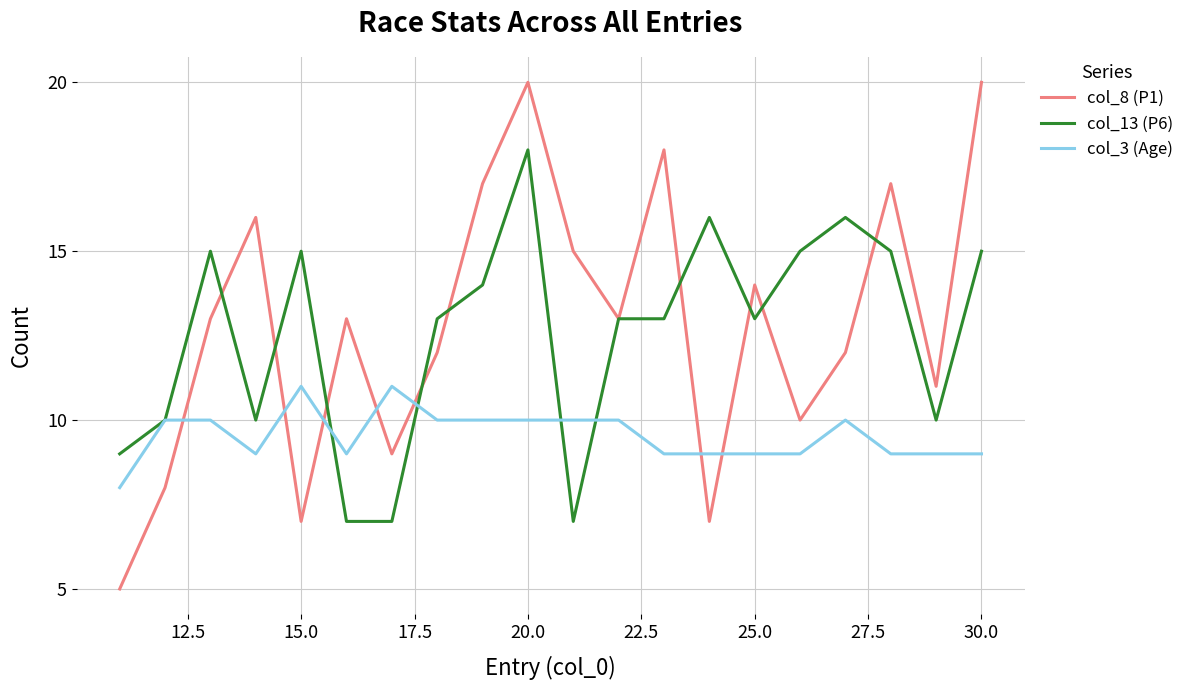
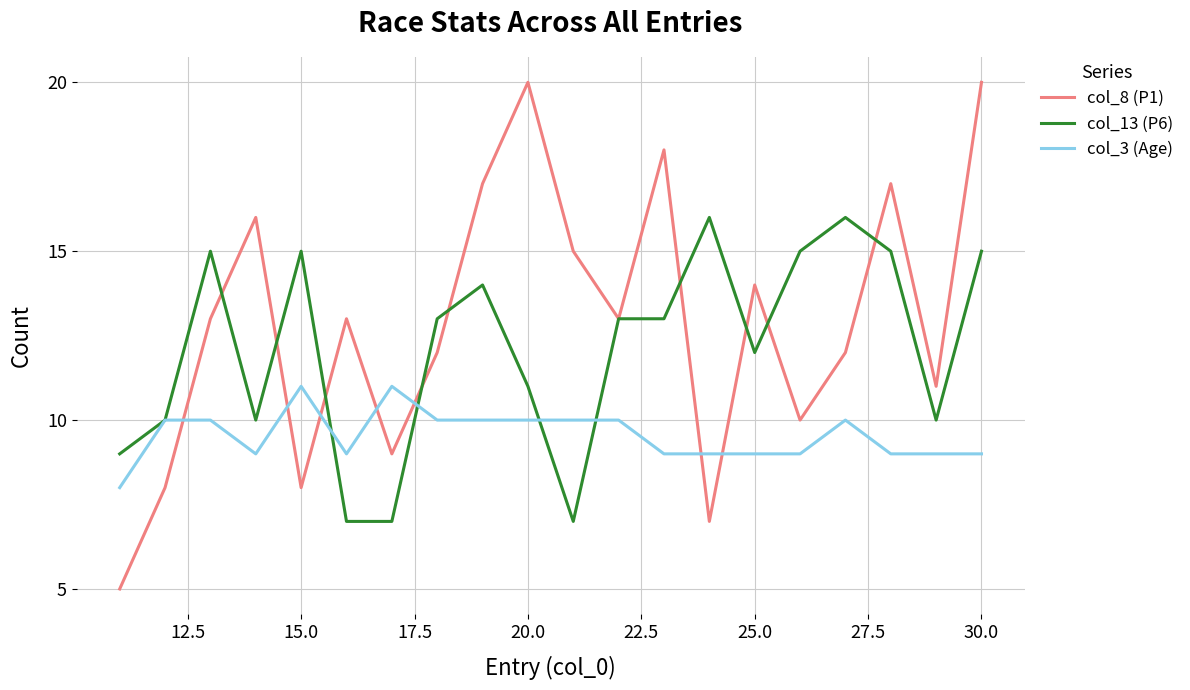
  {
    "col_8 (P1)": {
-     "15.0": 7,
+     "15.0": 8,
      "20.0": 20,
      "25.0": 14,
      "30.0": 20
    },
    "col_13 (P6)": {
      "15.0": 15,
-     "20.0": 18,
-     "25.0": 13,
+     "20.0": 11,
+     "25.0": 12,
      "30.0": 15
    },
    "col_3 (Age)": {
      "15.0": 11,
      "20.0": 10,
      "25.0": 9,
      "30.0": 9
    }
  }
